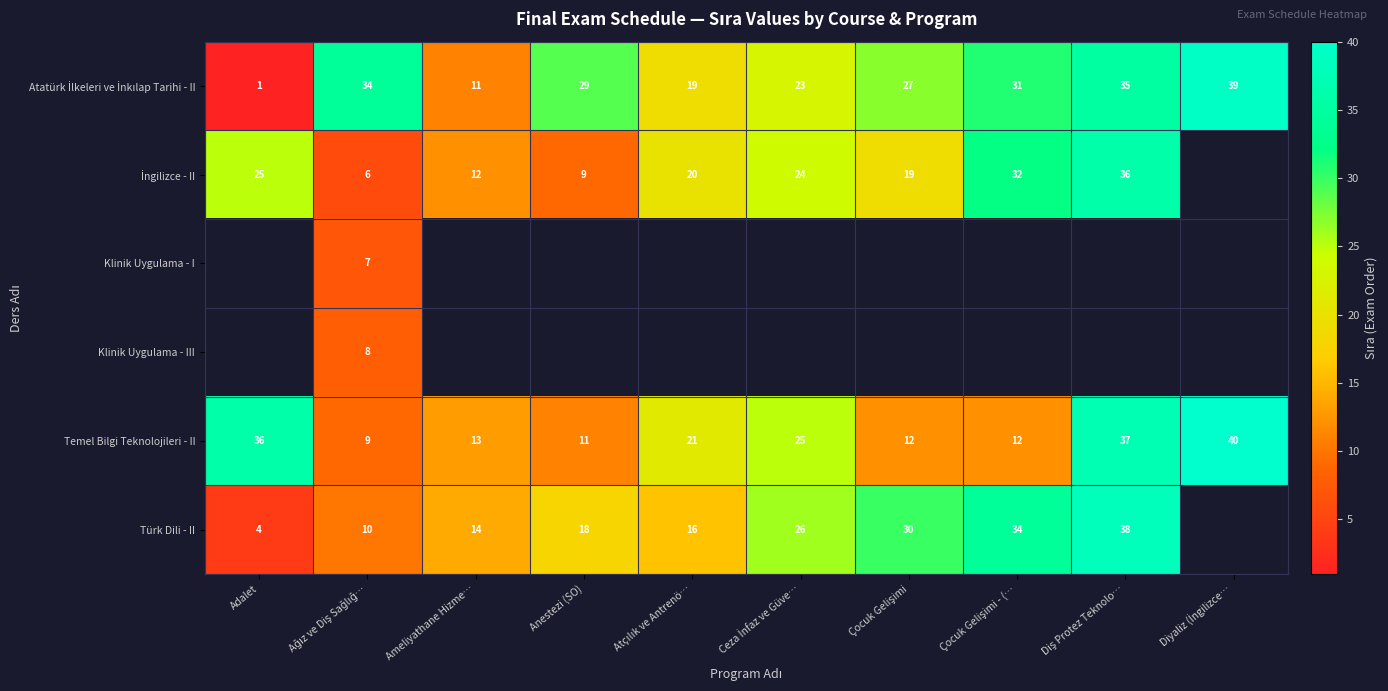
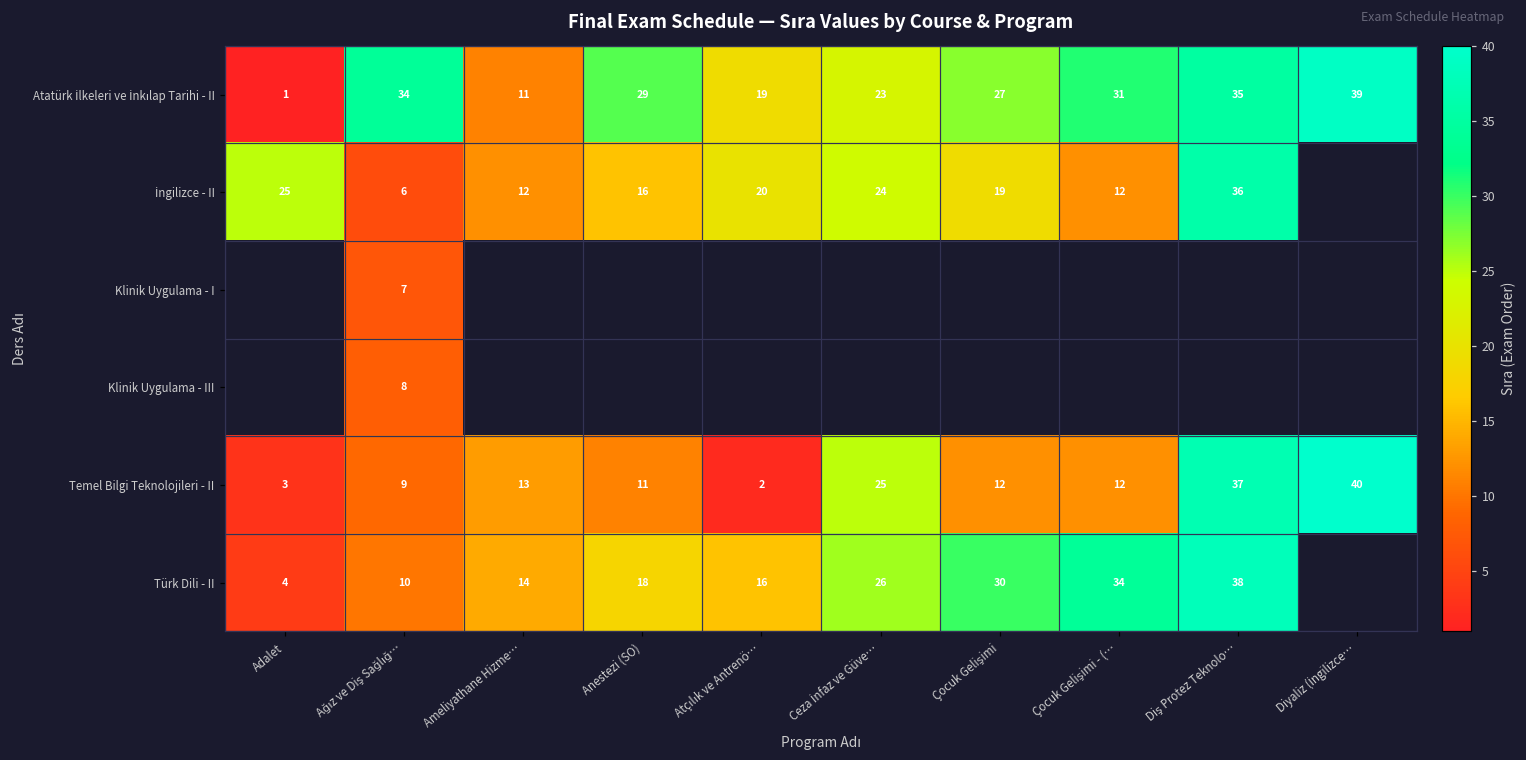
  {
    "Atatürk İlkeleri ve İnkılap Tarihi - II": {
      "Adalet": 1,
      "Ağız ve Diş Sağlığ…": 34,
      "Ameliyathane Hizme…": 11,
      "Anestezi (SO)": 29,
      "Atçılık ve Antrenö…": 19,
      "Ceza İnfaz ve Güve…": 23,
      "Çocuk Gelişimi": 27,
      "Çocuk Gelişimi - (…": 31,
      "Diş Protez Teknolo…": 35,
      "Diyaliz (İngilizce…": 39
    },
    "İngilizce - II": {
      "Adalet": 25,
      "Ağız ve Diş Sağlığ…": 6,
      "Ameliyathane Hizme…": 12,
-     "Anestezi (SO)": 9,
+     "Anestezi (SO)": 16,
      "Atçılık ve Antrenö…": 20,
      "Ceza İnfaz ve Güve…": 24,
      "Çocuk Gelişimi": 19,
-     "Çocuk Gelişimi - (…": 32,
+     "Çocuk Gelişimi - (…": 12,
      "Diş Protez Teknolo…": 36
    },
    "Klinik Uygulama - I": {
      "Ağız ve Diş Sağlığ…": 7
    },
    "Klinik Uygulama - III": {
      "Ağız ve Diş Sağlığ…": 8
    },
    "Temel Bilgi Teknolojileri - II": {
-     "Adalet": 36,
+     "Adalet": 3,
      "Ağız ve Diş Sağlığ…": 9,
      "Ameliyathane Hizme…": 13,
      "Anestezi (SO)": 11,
-     "Atçılık ve Antrenö…": 21,
+     "Atçılık ve Antrenö…": 2,
      "Ceza İnfaz ve Güve…": 25,
      "Çocuk Gelişimi": 12,
      "Çocuk Gelişimi - (…": 12,
      "Diş Protez Teknolo…": 37,
      "Diyaliz (İngilizce…": 40
    },
    "Türk Dili - II": {
      "Adalet": 4,
      "Ağız ve Diş Sağlığ…": 10,
      "Ameliyathane Hizme…": 14,
      "Anestezi (SO)": 18,
      "Atçılık ve Antrenö…": 16,
      "Ceza İnfaz ve Güve…": 26,
      "Çocuk Gelişimi": 30,
      "Çocuk Gelişimi - (…": 34,
      "Diş Protez Teknolo…": 38
    }
  }
